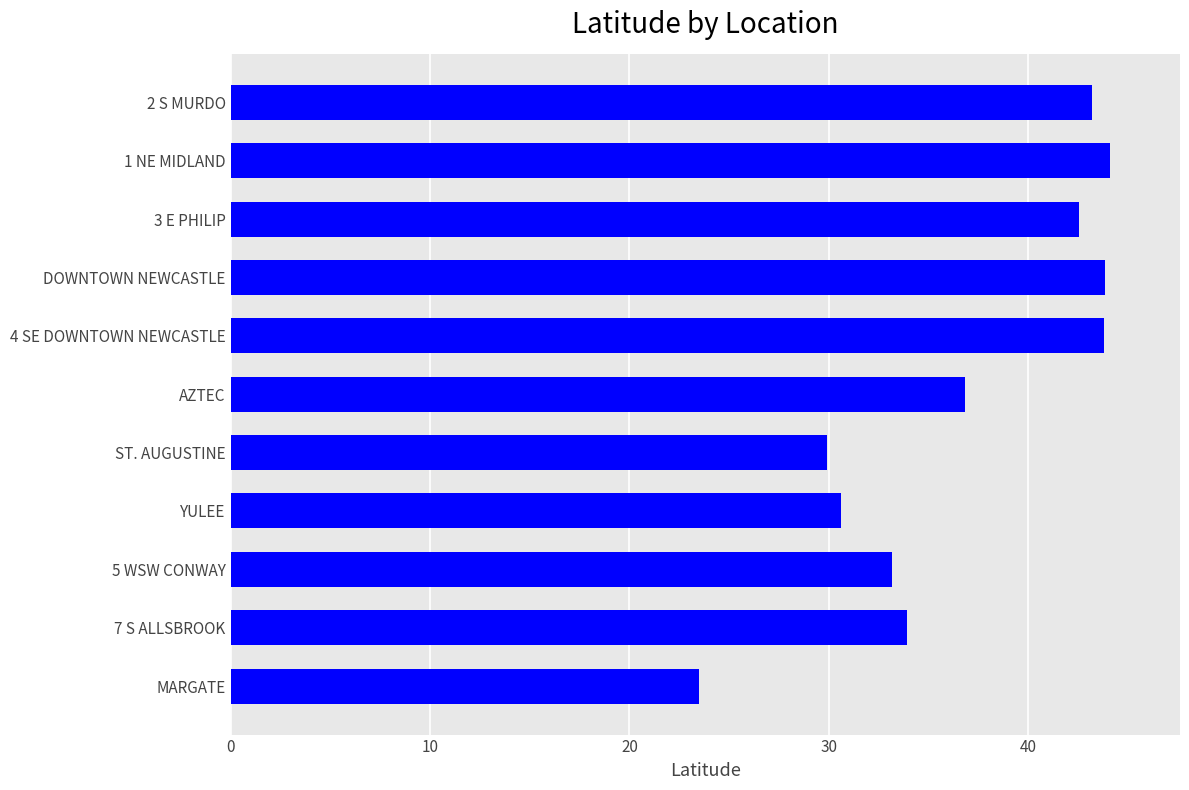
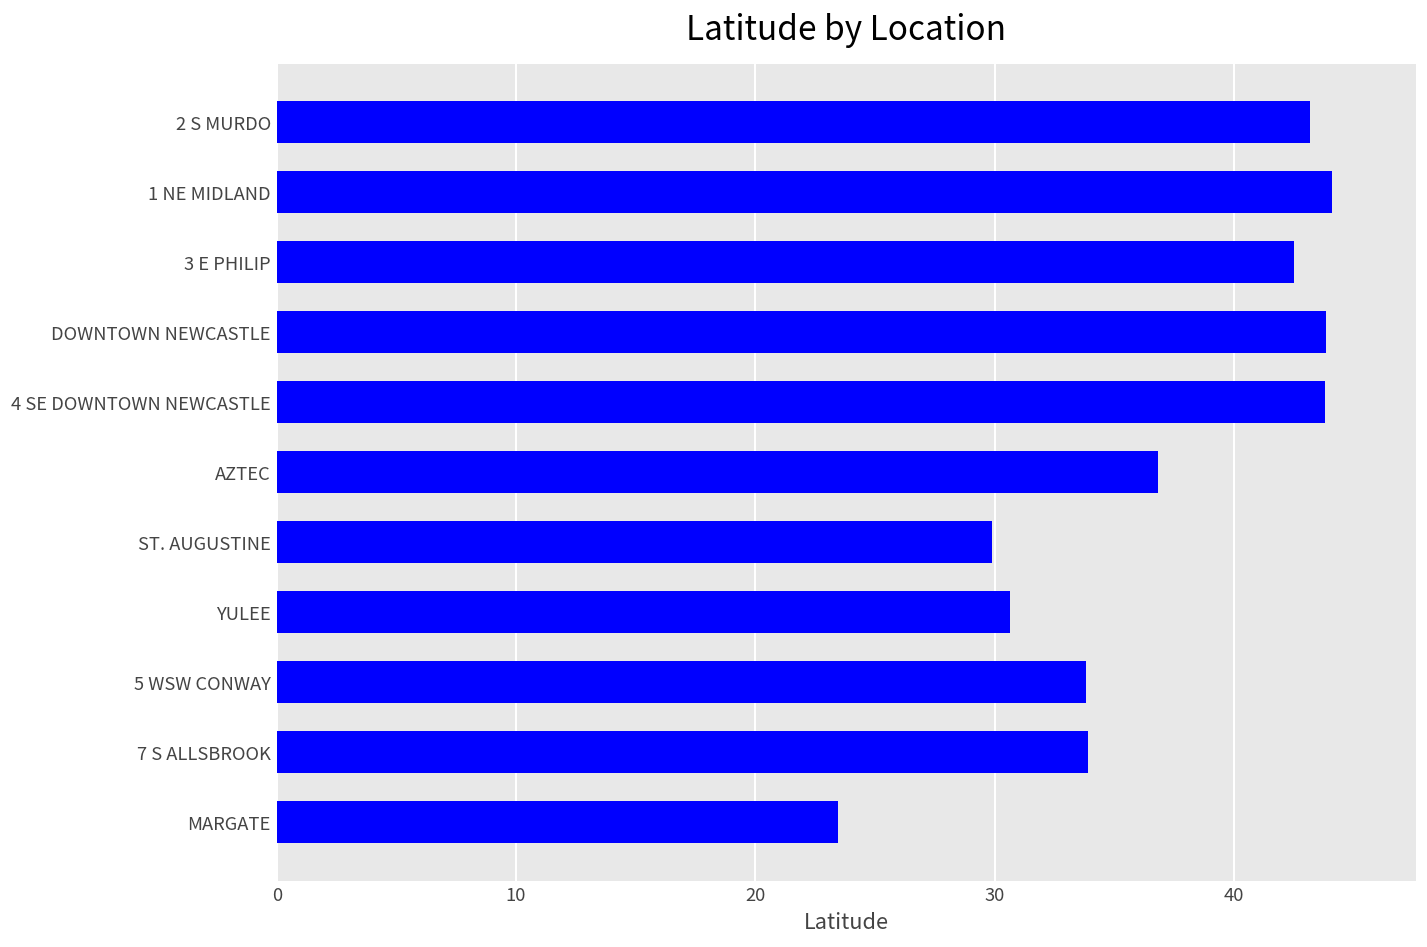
  {
    "2 S MURDO": 43.2,
    "1 NE MIDLAND": 44.1,
    "3 E PHILIP": 42.5,
    "DOWNTOWN NEWCASTLE": 43.9,
    "4 SE DOWNTOWN NEWCASTLE": 43.8,
    "AZTEC": 36.8,
    "ST. AUGUSTINE": 29.9,
    "YULEE": 30.6,
-   "5 WSW CONWAY": 33.2,
+   "5 WSW CONWAY": 33.8,
    "7 S ALLSBROOK": 33.9,
    "MARGATE": 23.5
  }
